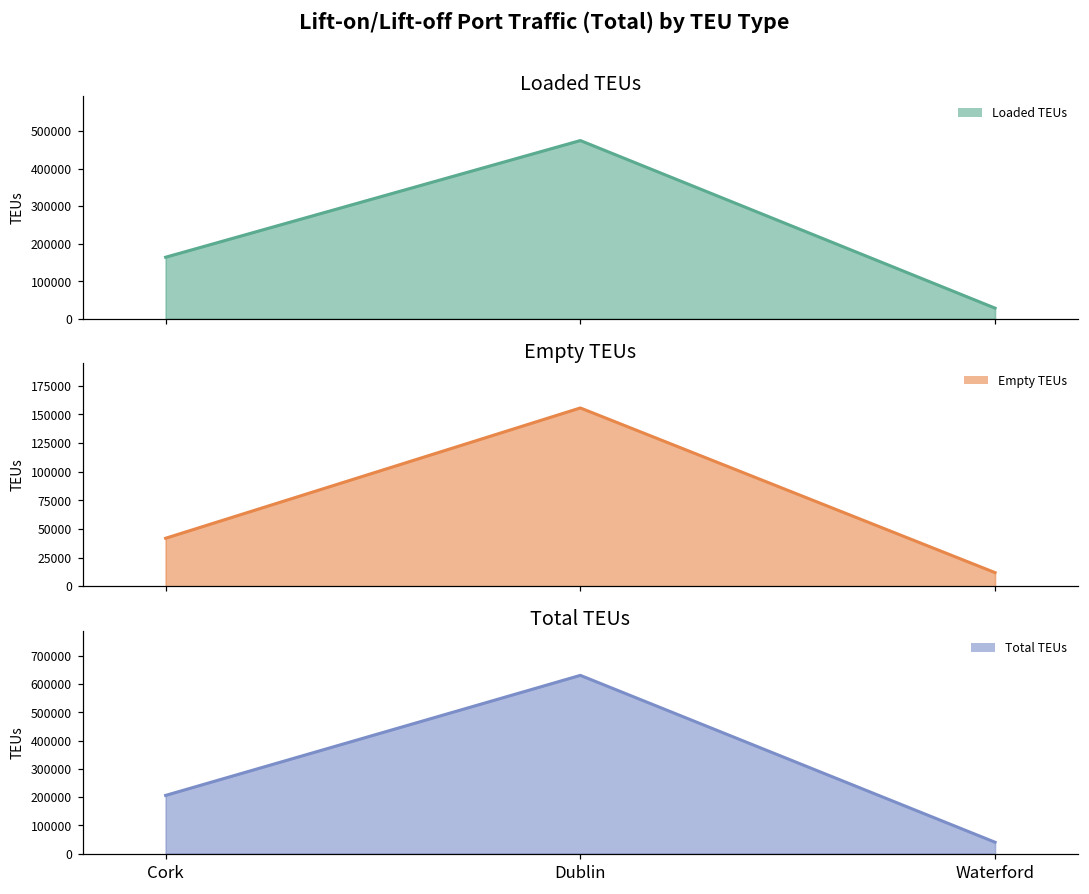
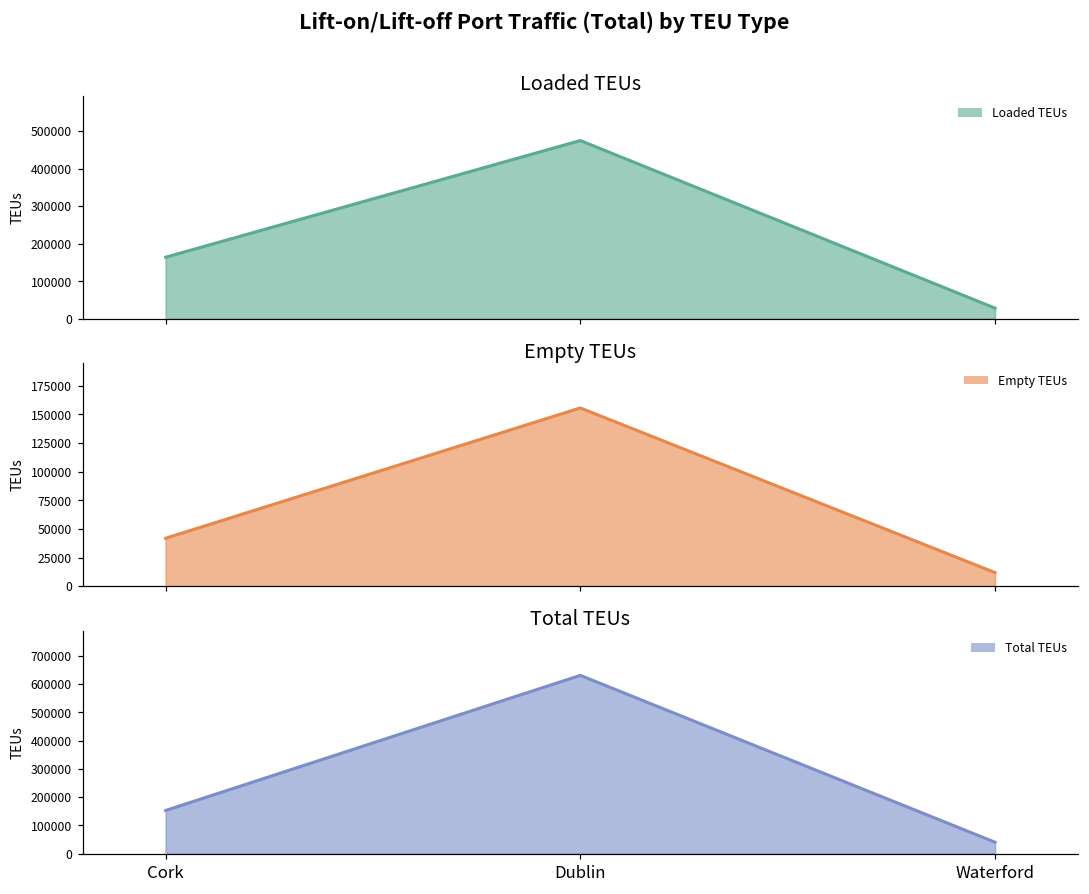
  {
    "Total TEUs": {
-     "Cork": 210000,
+     "Cork": 150000,
      "Dublin": 630000,
      "Waterford": 40000
    }
  }
